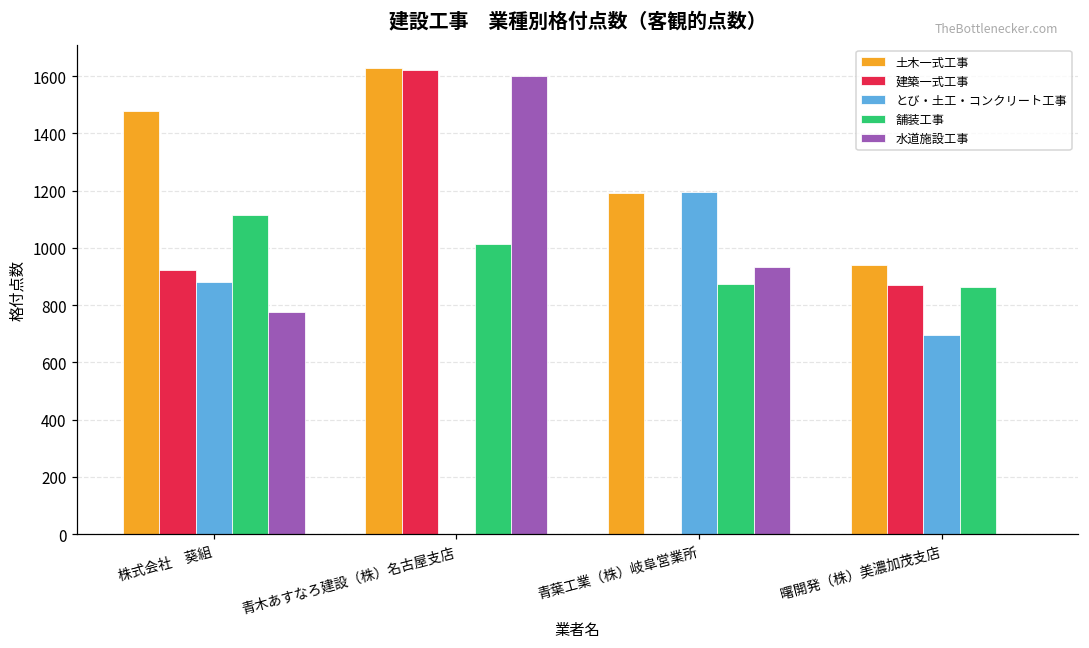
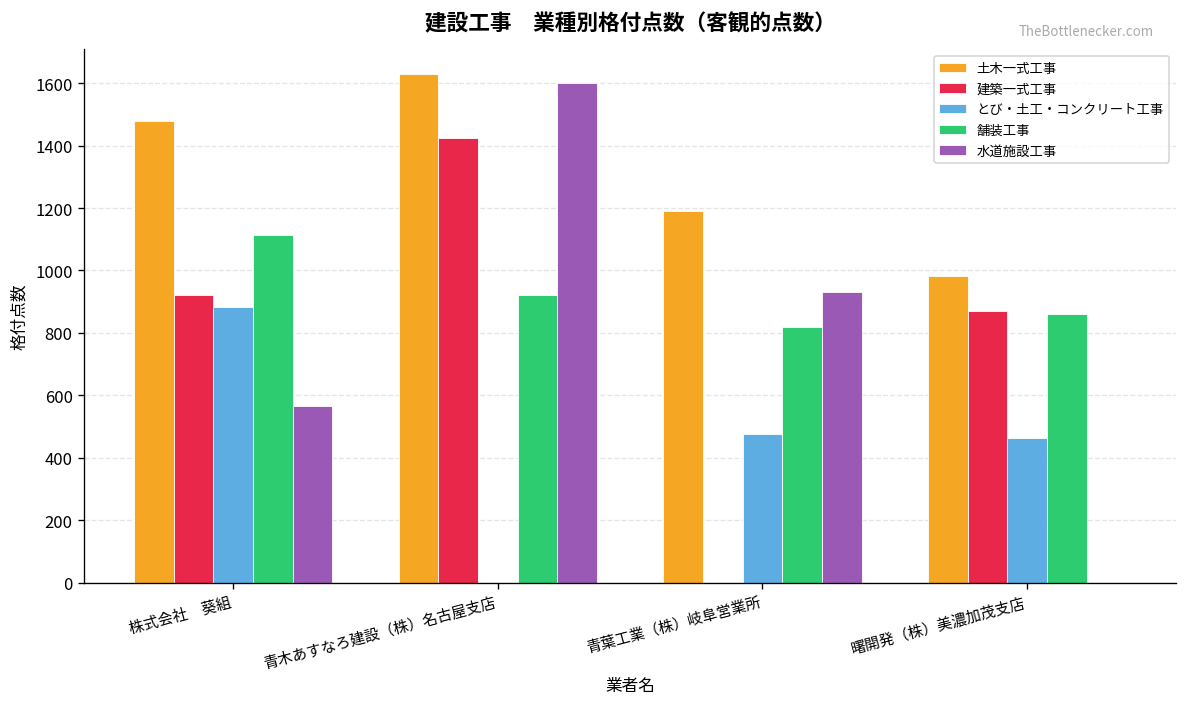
  {
    "土木一式工事": {
      "株式会社 葵組": 1480,
      "青木あすなろ建設（株）名古屋支店": 1630,
      "青葉工業（株）岐阜営業所": 1190,
-     "曙開発（株）美濃加茂支店": 940
+     "曙開発（株）美濃加茂支店": 980
    },
    "建築一式工事": {
      "株式会社 葵組": 920,
-     "青木あすなろ建設（株）名古屋支店": 1620,
+     "青木あすなろ建設（株）名古屋支店": 1420,
      "青葉工業（株）岐阜営業所": 0,
      "曙開発（株）美濃加茂支店": 870
    },
    "とび・土工・コンクリート工事": {
      "株式会社 葵組": 880,
      "青木あすなろ建設（株）名古屋支店": 0,
-     "青葉工業（株）岐阜営業所": 1190,
-     "曙開発（株）美濃加茂支店": 700
+     "青葉工業（株）岐阜営業所": 480,
+     "曙開発（株）美濃加茂支店": 470
    },
    "舗装工事": {
      "株式会社 葵組": 1110,
-     "青木あすなろ建設（株）名古屋支店": 1010,
-     "青葉工業（株）岐阜営業所": 870,
+     "青木あすなろ建設（株）名古屋支店": 920,
+     "青葉工業（株）岐阜営業所": 820,
      "曙開発（株）美濃加茂支店": 860
    },
    "水道施設工事": {
-     "株式会社 葵組": 780,
+     "株式会社 葵組": 570,
      "青木あすなろ建設（株）名古屋支店": 1600,
      "青葉工業（株）岐阜営業所": 930,
      "曙開発（株）美濃加茂支店": 0
    }
  }
